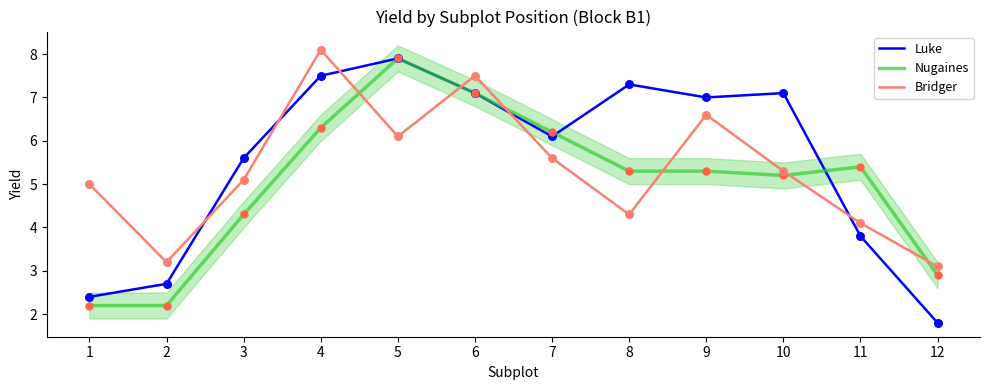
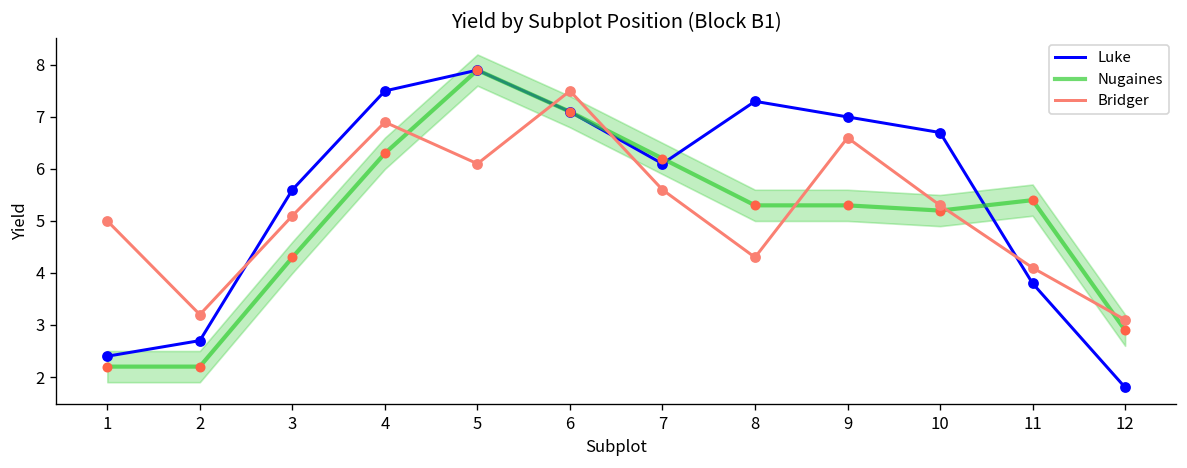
  {
    "Luke": {
      "1": 2.4,
      "2": 2.7,
      "3": 5.6,
      "4": 7.5,
      "7": 6.1,
      "8": 7.3,
      "9": 7.0,
-     "10": 7.1,
+     "10": 6.7,
      "11": 3.8,
      "12": 1.8
    },
    "Bridger": {
      "1": 5.0,
      "2": 3.2,
      "3": 5.1,
-     "4": 8.1,
+     "4": 6.9,
      "5": 6.1,
      "6": 7.5,
      "7": 5.6,
      "8": 4.3,
      "9": 6.6,
      "10": 5.3,
      "11": 4.1,
      "12": 3.1
    }
  }
